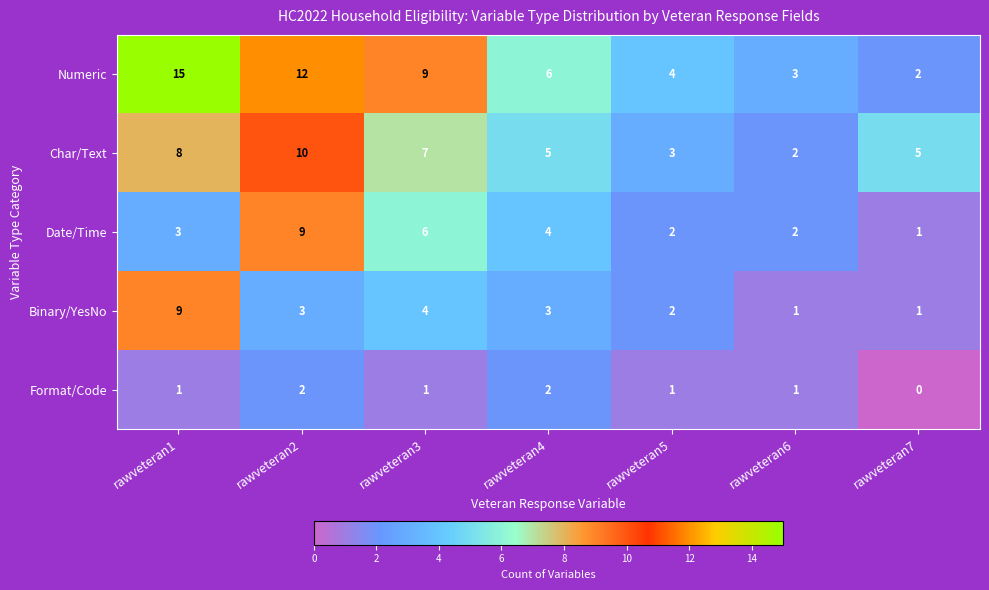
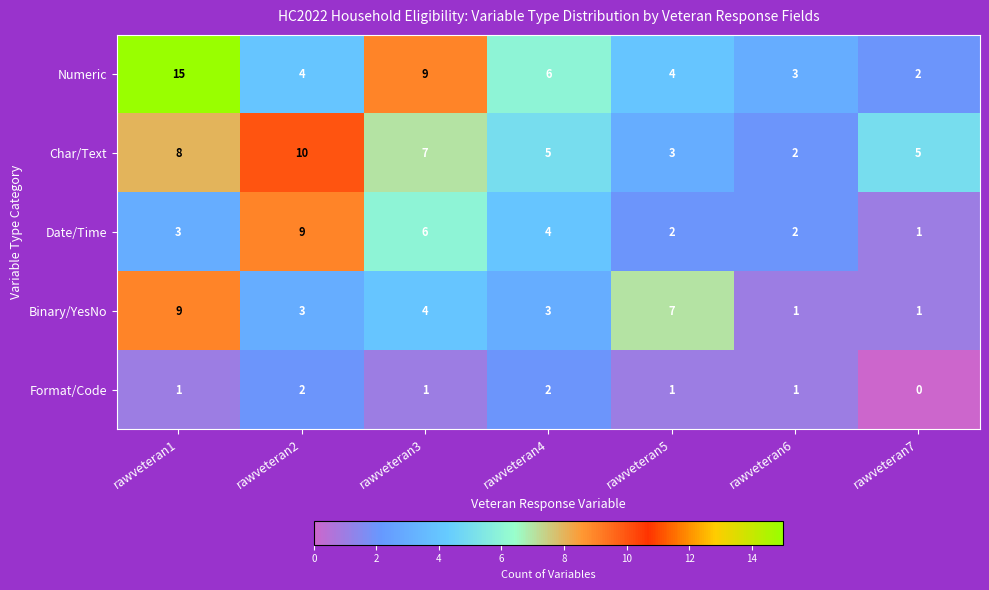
  {
    "Numeric": {
      "rawveteran1": 15,
-     "rawveteran2": 12,
+     "rawveteran2": 4,
      "rawveteran3": 9,
      "rawveteran4": 6,
      "rawveteran5": 4,
      "rawveteran6": 3,
      "rawveteran7": 2
    },
    "Char/Text": {
      "rawveteran1": 8,
      "rawveteran2": 10,
      "rawveteran3": 7,
      "rawveteran4": 5,
      "rawveteran5": 3,
      "rawveteran6": 2,
      "rawveteran7": 5
    },
    "Date/Time": {
      "rawveteran1": 3,
      "rawveteran2": 9,
      "rawveteran3": 6,
      "rawveteran4": 4,
      "rawveteran5": 2,
      "rawveteran6": 2,
      "rawveteran7": 1
    },
    "Binary/YesNo": {
      "rawveteran1": 9,
      "rawveteran2": 3,
      "rawveteran3": 4,
      "rawveteran4": 3,
-     "rawveteran5": 2,
+     "rawveteran5": 7,
      "rawveteran6": 1,
      "rawveteran7": 1
    },
    "Format/Code": {
      "rawveteran1": 1,
      "rawveteran2": 2,
      "rawveteran3": 1,
      "rawveteran4": 2,
      "rawveteran5": 1,
      "rawveteran6": 1,
      "rawveteran7": 0
    }
  }
